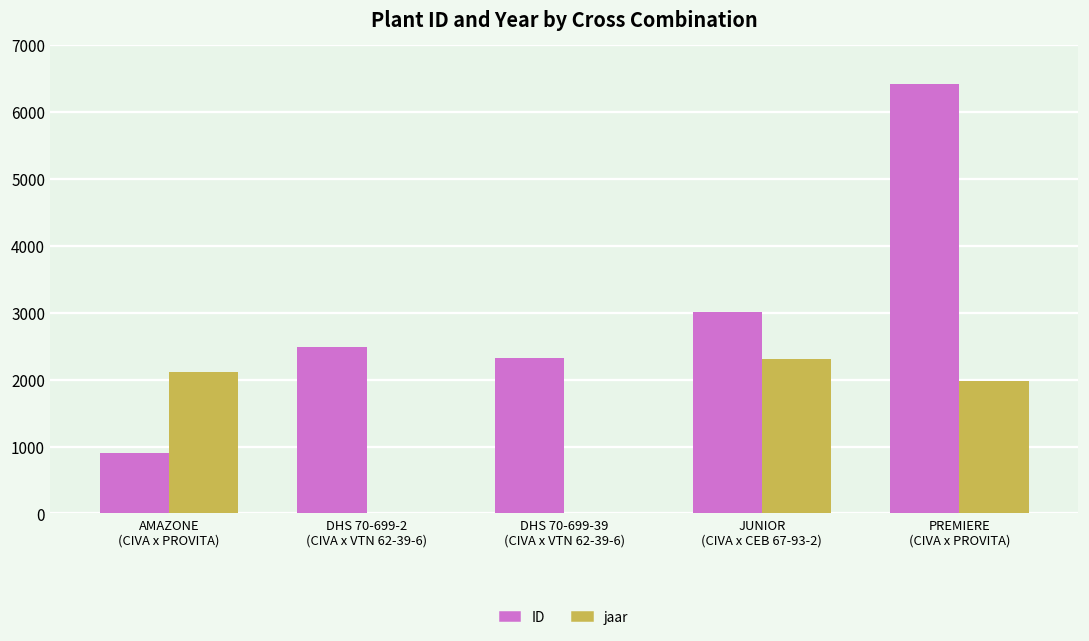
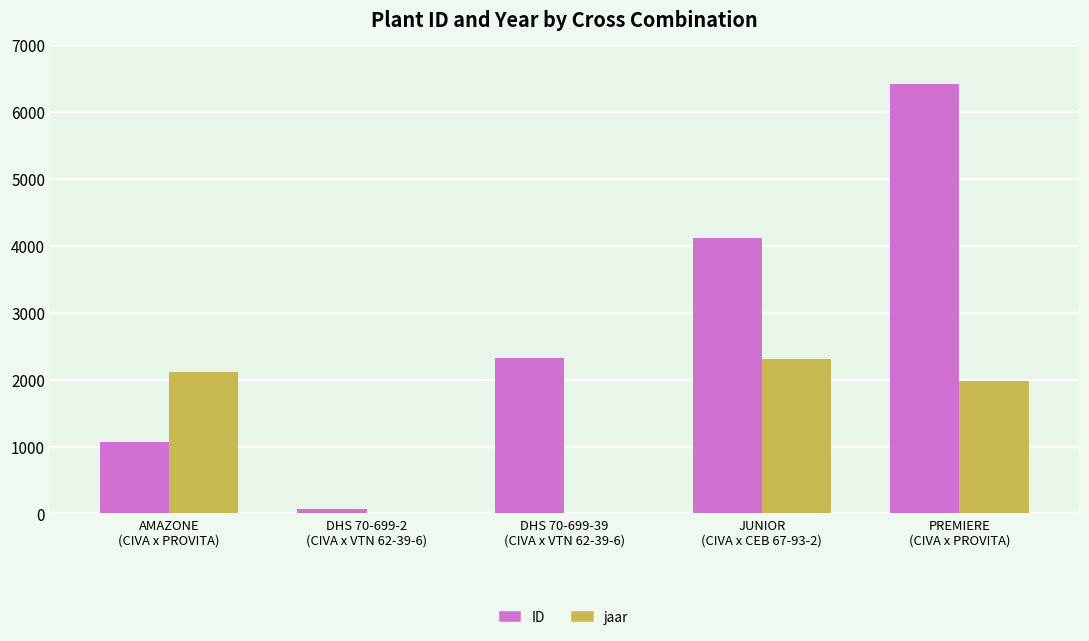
  {
    "ID": {
-     "AMAZONE (CIVA x PROVITA)": 900,
-     "DHS 70-699-2 (CIVA x VTN 62-39-6)": 2500,
+     "AMAZONE (CIVA x PROVITA)": 1100,
+     "DHS 70-699-2 (CIVA x VTN 62-39-6)": 100,
      "DHS 70-699-39 (CIVA x VTN 62-39-6)": 2300,
-     "JUNIOR (CIVA x CEB 67-93-2)": 3000,
+     "JUNIOR (CIVA x CEB 67-93-2)": 4100,
      "PREMIERE (CIVA x PROVITA)": 6400
    },
    "jaar": {
      "AMAZONE (CIVA x PROVITA)": 2100,
      "DHS 70-699-2 (CIVA x VTN 62-39-6)": 0,
      "DHS 70-699-39 (CIVA x VTN 62-39-6)": 0,
      "JUNIOR (CIVA x CEB 67-93-2)": 2300,
      "PREMIERE (CIVA x PROVITA)": 2000
    }
  }
